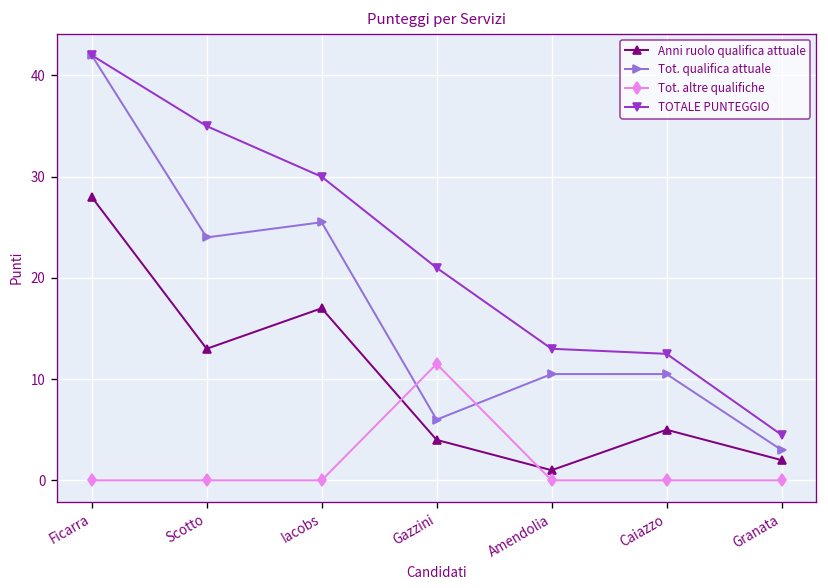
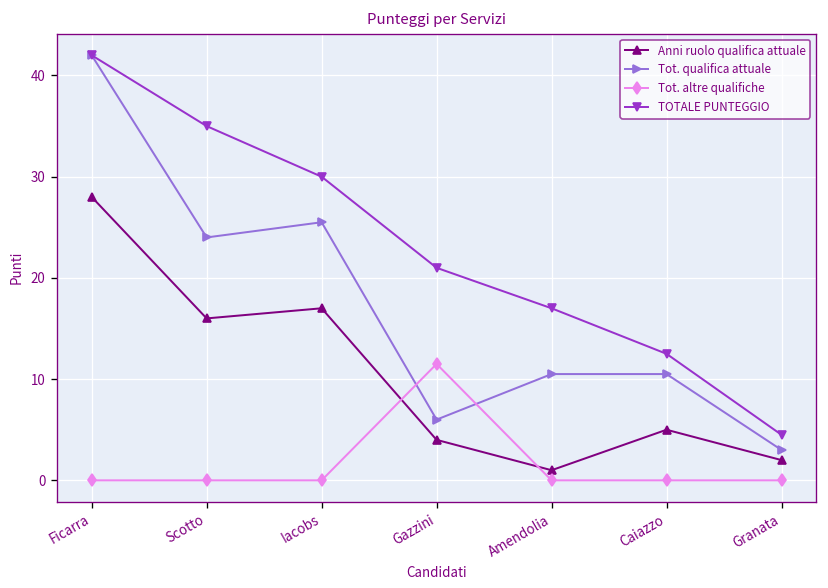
  {
    "Anni ruolo qualifica attuale": {
      "Ficarra": 28,
-     "Scotto": 13,
+     "Scotto": 16,
      "Iacobs": 17,
      "Gazzini": 4,
      "Amendolia": 1,
      "Caiazzo": 5,
      "Granata": 2
    },
    "Tot. qualifica attuale": {
      "Scotto": 24,
      "Iacobs": 26,
      "Gazzini": 6,
      "Amendolia": 11,
      "Caiazzo": 11,
      "Granata": 3
    },
    "Tot. altre qualifiche": {
      "Ficarra": 0,
      "Scotto": 0,
      "Iacobs": 0,
      "Gazzini": 12,
      "Amendolia": 0,
      "Caiazzo": 0,
      "Granata": 0
    },
    "TOTALE PUNTEGGIO": {
      "Scotto": 35,
      "Iacobs": 30,
      "Gazzini": 21,
-     "Amendolia": 13,
+     "Amendolia": 17,
      "Caiazzo": 13,
      "Granata": 5
    }
  }
